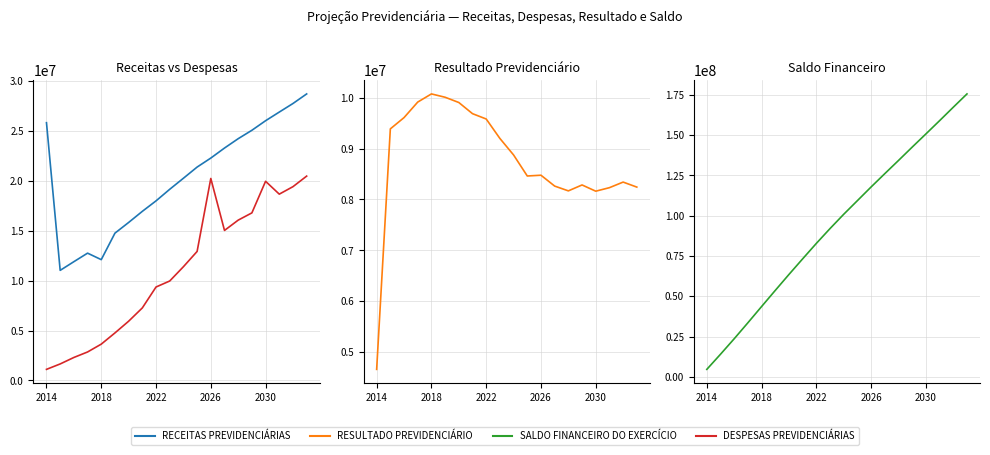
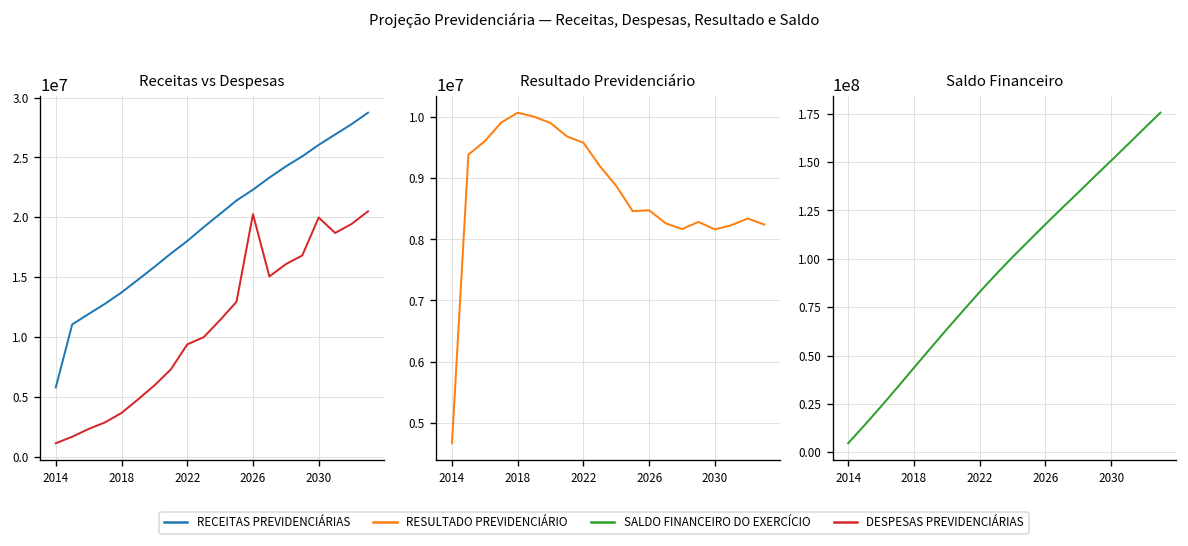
  {
    "Receitas vs Despesas": {
      "RECEITAS PREVIDENCIÁRIAS": {
-       "2014": 26000000,
-       "2018": 12000000,
+       "2014": 6000000,
+       "2018": 14000000,
        "2022": 18000000,
        "2026": 22000000,
        "2030": 26000000
      },
      "DESPESAS PREVIDENCIÁRIAS": {
        "2014": 1000000,
        "2018": 4000000,
        "2022": 9000000,
        "2026": 20000000,
        "2030": 20000000
      }
    },
    "Resultado Previdenciário": {
      "2014": 4700000,
      "2018": 10100000,
      "2022": 9600000,
      "2026": 8500000,
      "2030": 8200000
    },
    "Saldo Financeiro": {
      "2014": 5000000,
      "2018": 44000000,
      "2022": 83000000,
      "2026": 118000000,
      "2030": 151000000
    }
  }
